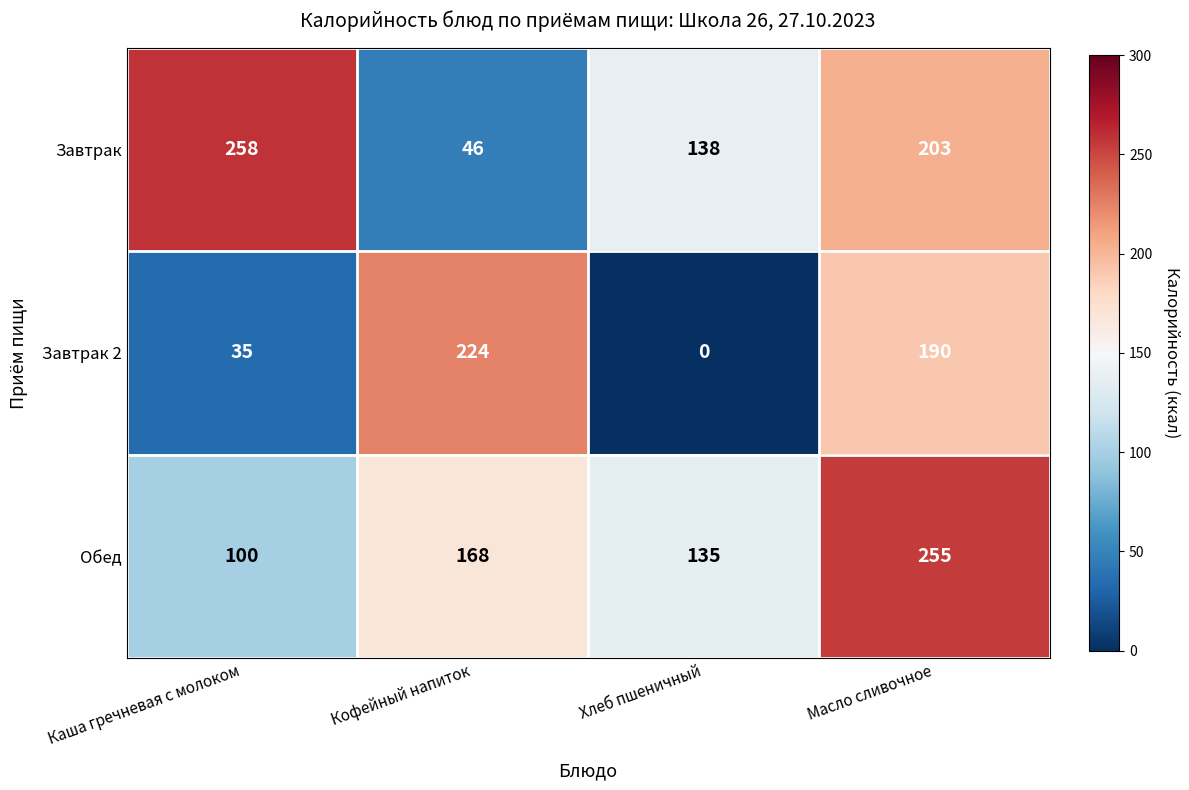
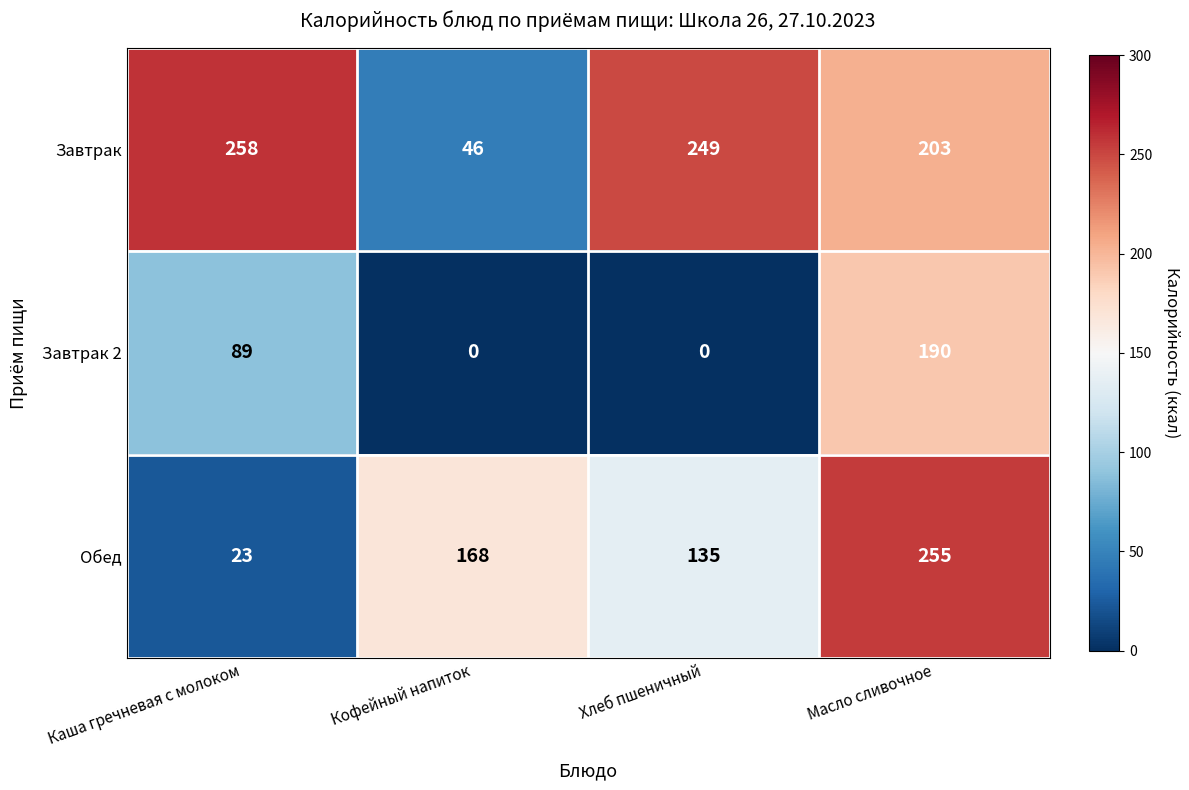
  {
    "Завтрак": {
      "Каша гречневая с молоком": 258,
      "Кофейный напиток": 46,
-     "Хлеб пшеничный": 138,
+     "Хлеб пшеничный": 249,
      "Масло сливочное": 203
    },
    "Завтрак 2": {
-     "Каша гречневая с молоком": 35,
-     "Кофейный напиток": 224,
+     "Каша гречневая с молоком": 89,
+     "Кофейный напиток": 0,
      "Хлеб пшеничный": 0,
      "Масло сливочное": 190
    },
    "Обед": {
-     "Каша гречневая с молоком": 100,
+     "Каша гречневая с молоком": 23,
      "Кофейный напиток": 168,
      "Хлеб пшеничный": 135,
      "Масло сливочное": 255
    }
  }
